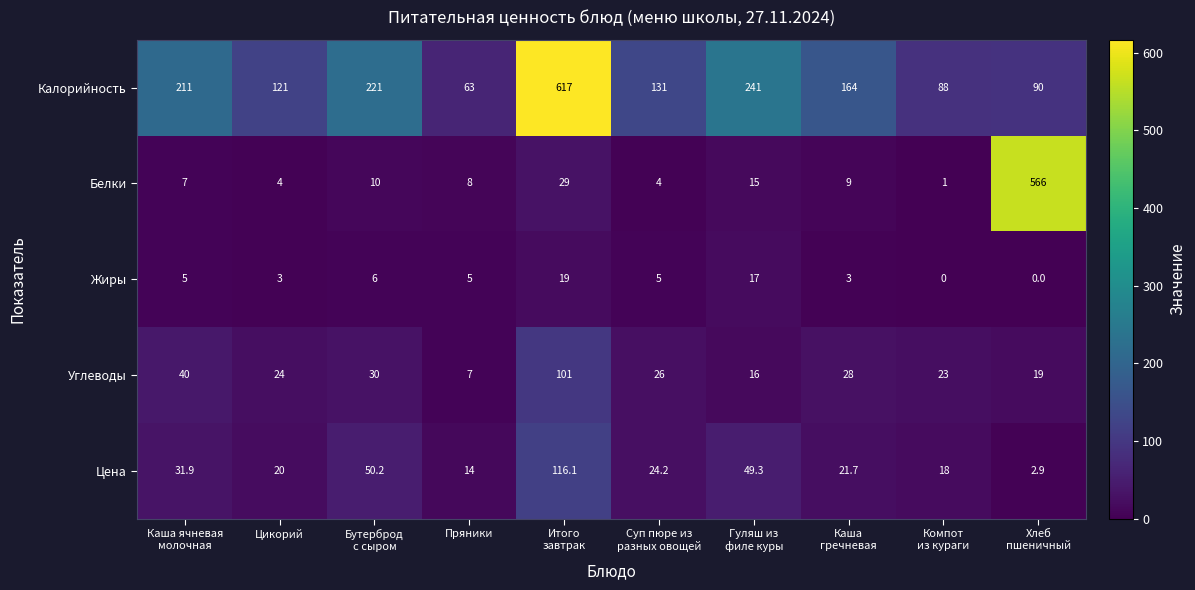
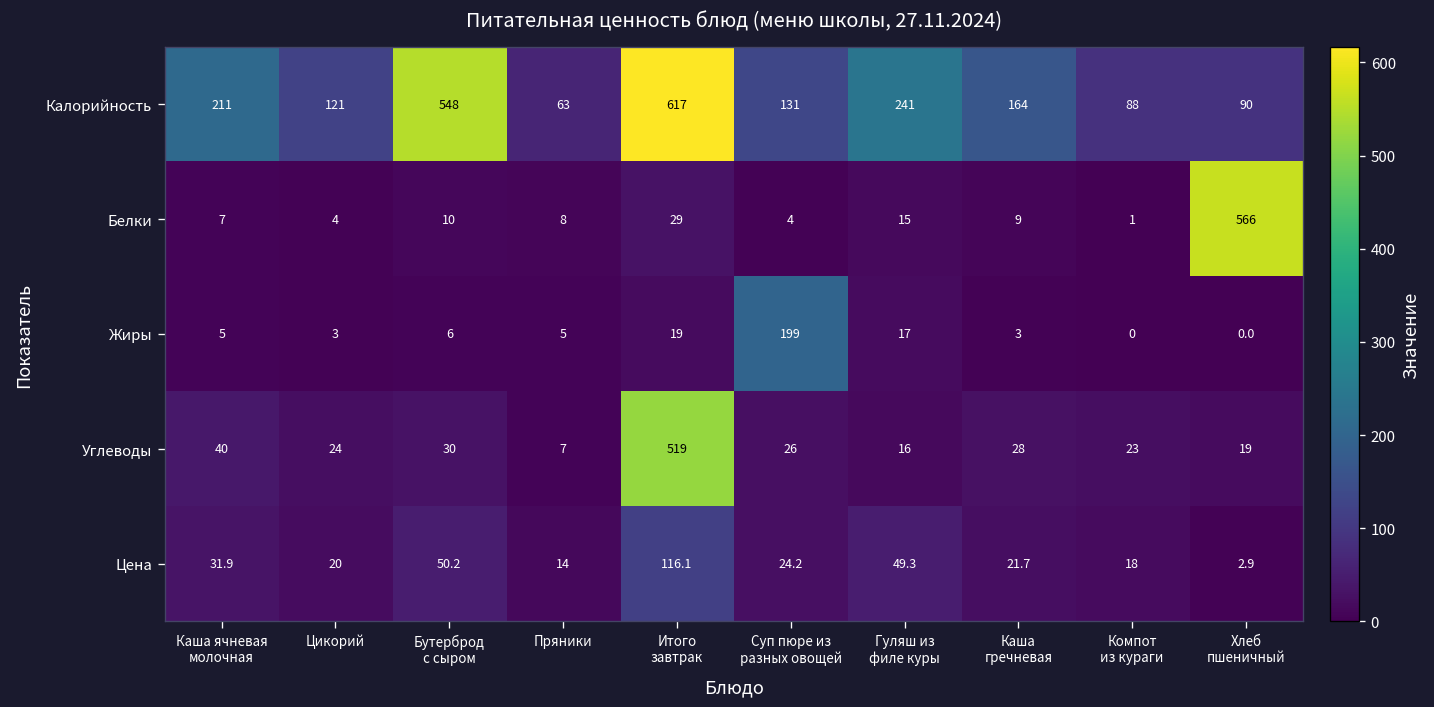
  {
    "Калорийность": {
      "Каша ячневая молочная": 211,
      "Цикорий": 121,
-     "Бутерброд с сыром": 221,
+     "Бутерброд с сыром": 548,
      "Пряники": 63,
      "Итого завтрак": 617,
      "Суп пюре из разных овощей": 131,
      "Гуляш из филе куры": 241,
      "Каша гречневая": 164,
      "Компот из кураги": 88,
      "Хлеб пшеничный": 90
    },
    "Белки": {
      "Каша ячневая молочная": 7,
      "Цикорий": 4,
      "Бутерброд с сыром": 10,
      "Пряники": 8,
      "Итого завтрак": 29,
      "Суп пюре из разных овощей": 4,
      "Гуляш из филе куры": 15,
      "Каша гречневая": 9,
      "Компот из кураги": 1,
      "Хлеб пшеничный": 566
    },
    "Жиры": {
      "Каша ячневая молочная": 5,
      "Цикорий": 3,
      "Бутерброд с сыром": 6,
      "Пряники": 5,
      "Итого завтрак": 19,
-     "Суп пюре из разных овощей": 5,
+     "Суп пюре из разных овощей": 199,
      "Гуляш из филе куры": 17,
      "Каша гречневая": 3,
      "Компот из кураги": 0,
      "Хлеб пшеничный": 0.0
    },
    "Углеводы": {
      "Каша ячневая молочная": 40,
      "Цикорий": 24,
      "Бутерброд с сыром": 30,
      "Пряники": 7,
-     "Итого завтрак": 101,
+     "Итого завтрак": 519,
      "Суп пюре из разных овощей": 26,
      "Гуляш из филе куры": 16,
      "Каша гречневая": 28,
      "Компот из кураги": 23,
      "Хлеб пшеничный": 19
    },
    "Цена": {
      "Каша ячневая молочная": 31.9,
      "Цикорий": 20,
      "Бутерброд с сыром": 50.2,
      "Пряники": 14,
      "Итого завтрак": 116.1,
      "Суп пюре из разных овощей": 24.2,
      "Гуляш из филе куры": 49.3,
      "Каша гречневая": 21.7,
      "Компот из кураги": 18,
      "Хлеб пшеничный": 2.9
    }
  }
